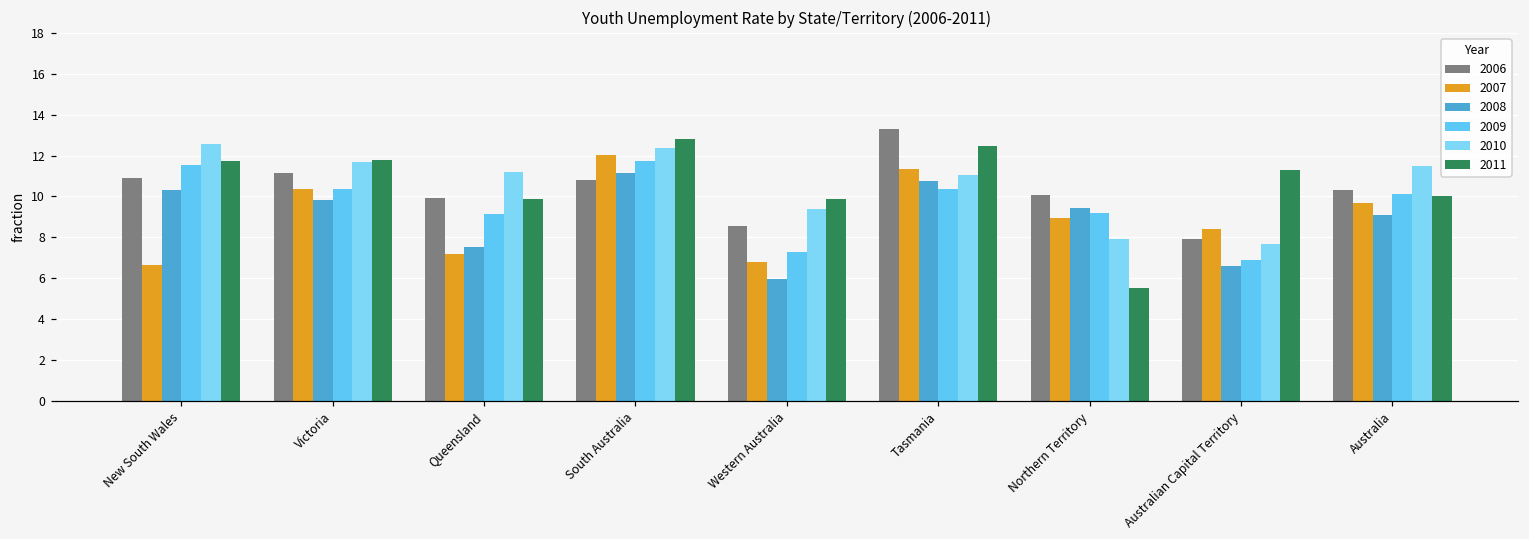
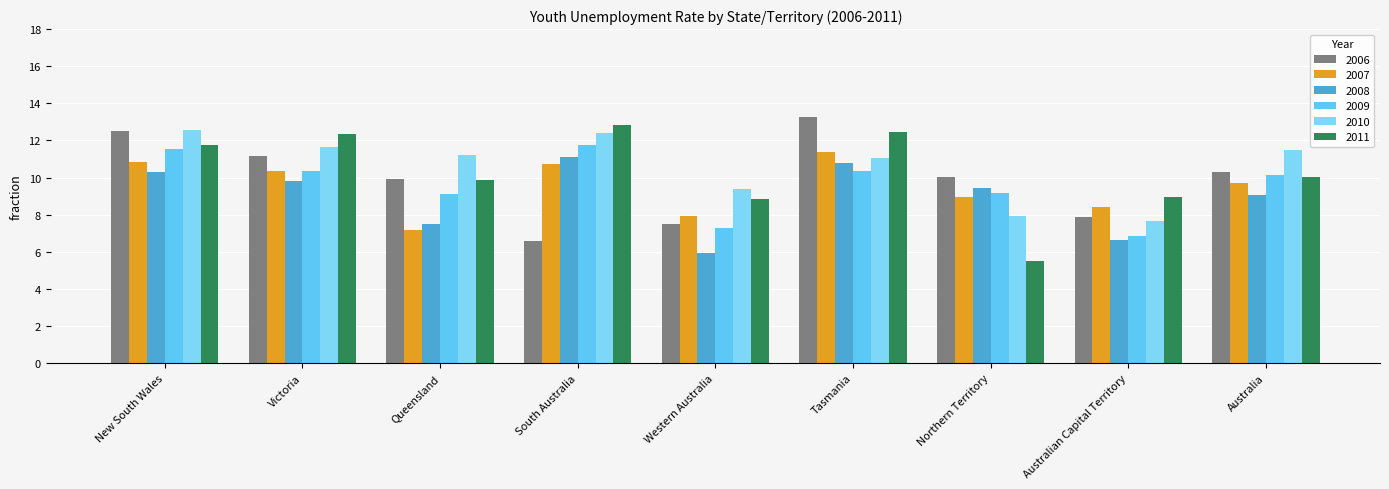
  {
    "2006": {
-     "New South Wales": 10.9,
+     "New South Wales": 12.5,
      "Victoria": 11.2,
      "Queensland": 9.9,
-     "South Australia": 10.8,
-     "Western Australia": 8.6,
+     "South Australia": 6.6,
+     "Western Australia": 7.5,
      "Tasmania": 13.3,
      "Northern Territory": 10.1,
      "Australian Capital Territory": 7.9,
      "Australia": 10.3
    },
    "2007": {
-     "New South Wales": 6.6,
+     "New South Wales": 10.9,
      "Victoria": 10.4,
      "Queensland": 7.2,
-     "South Australia": 12.0,
-     "Western Australia": 6.8,
+     "South Australia": 10.7,
+     "Western Australia": 7.9,
      "Tasmania": 11.4,
      "Northern Territory": 9.0,
      "Australian Capital Territory": 8.4,
      "Australia": 9.7
    },
    "2011": {
      "New South Wales": 11.7,
-     "Victoria": 11.8,
+     "Victoria": 12.3,
      "Queensland": 9.9,
      "South Australia": 12.8,
-     "Western Australia": 9.9,
+     "Western Australia": 8.9,
      "Tasmania": 12.5,
      "Northern Territory": 5.5,
-     "Australian Capital Territory": 11.3,
+     "Australian Capital Territory": 9.0,
      "Australia": 10.0
    }
  }
